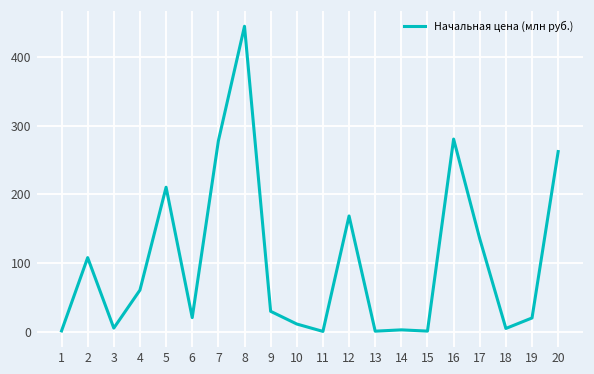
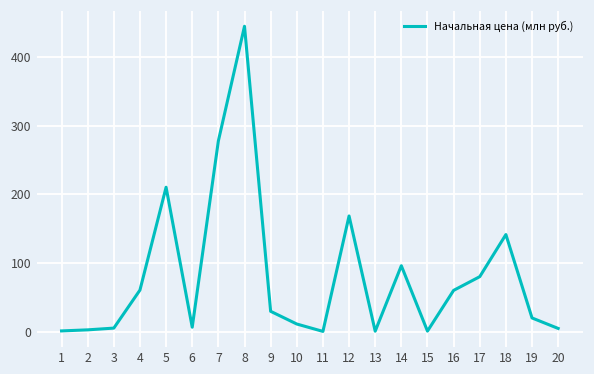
  {
    "1": 0,
-   "2": 110,
+   "2": 0,
    "3": 10,
    "4": 60,
    "5": 210,
-   "6": 20,
+   "6": 10,
    "7": 280,
    "8": 450,
    "9": 30,
    "10": 10,
    "11": 0,
    "12": 170,
    "13": 0,
-   "14": 0,
+   "14": 100,
    "15": 0,
-   "16": 280,
-   "17": 140,
-   "18": 0,
+   "16": 60,
+   "17": 80,
+   "18": 140,
    "19": 20,
-   "20": 260
+   "20": 0
  }
